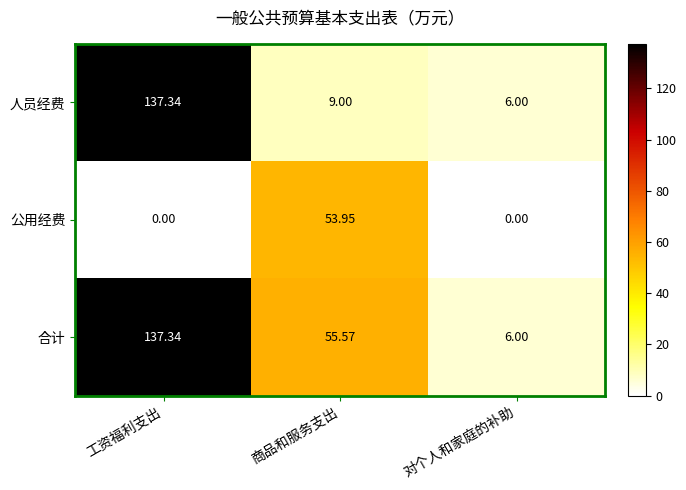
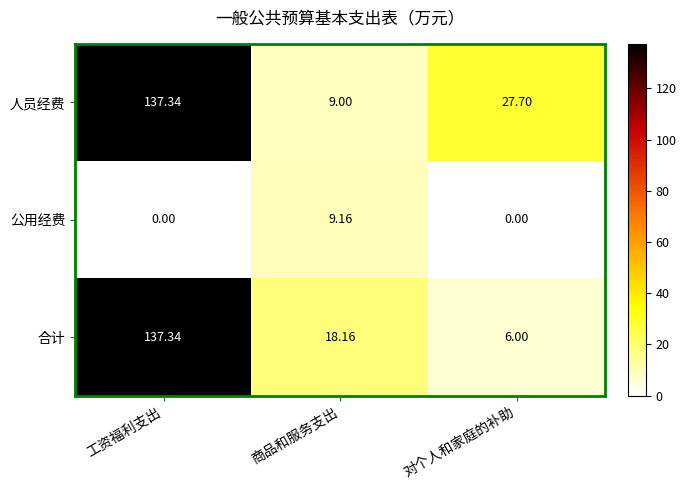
  {
    "人员经费": {
      "工资福利支出": 137.34,
      "商品和服务支出": 9.00,
-     "对个人和家庭的补助": 6.00
+     "对个人和家庭的补助": 27.70
    },
    "公用经费": {
      "工资福利支出": 0.00,
-     "商品和服务支出": 53.95,
+     "商品和服务支出": 9.16,
      "对个人和家庭的补助": 0.00
    },
    "合计": {
      "工资福利支出": 137.34,
-     "商品和服务支出": 55.57,
+     "商品和服务支出": 18.16,
      "对个人和家庭的补助": 6.00
    }
  }
